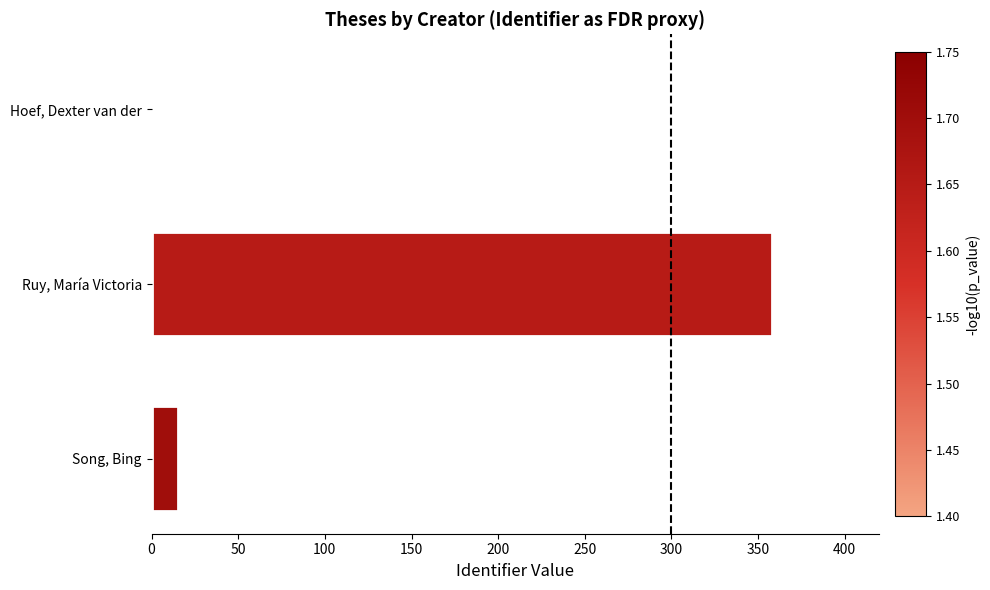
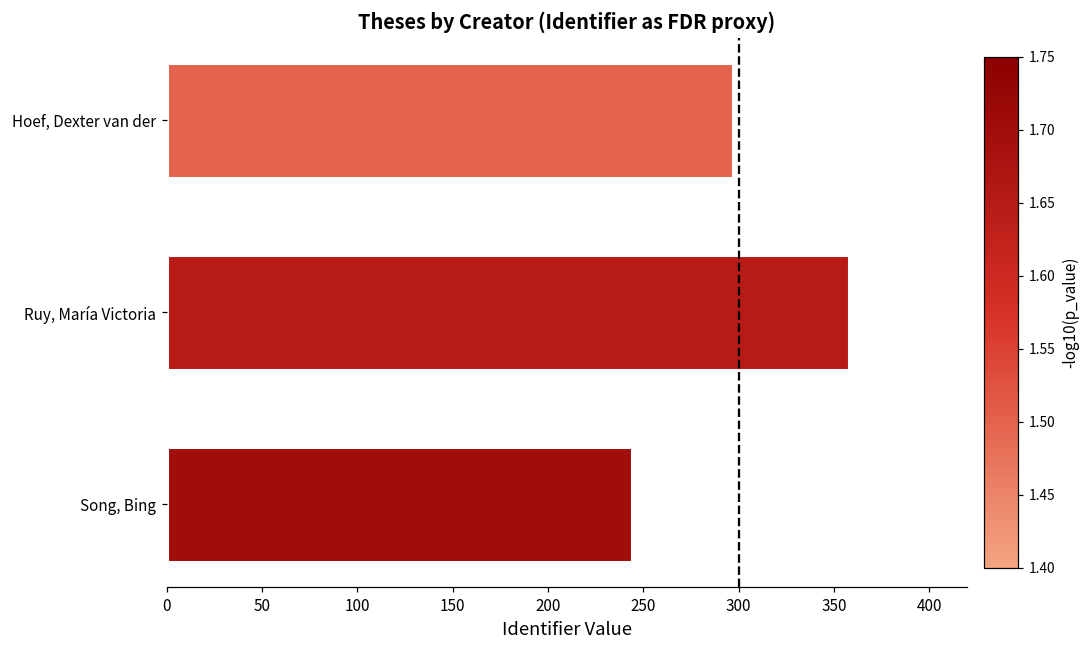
  {
-   "Hoef, Dexter van der": 0,
+   "Hoef, Dexter van der": 297,
    "Ruy, María Victoria": 358,
-   "Song, Bing": 15
+   "Song, Bing": 244
  }
